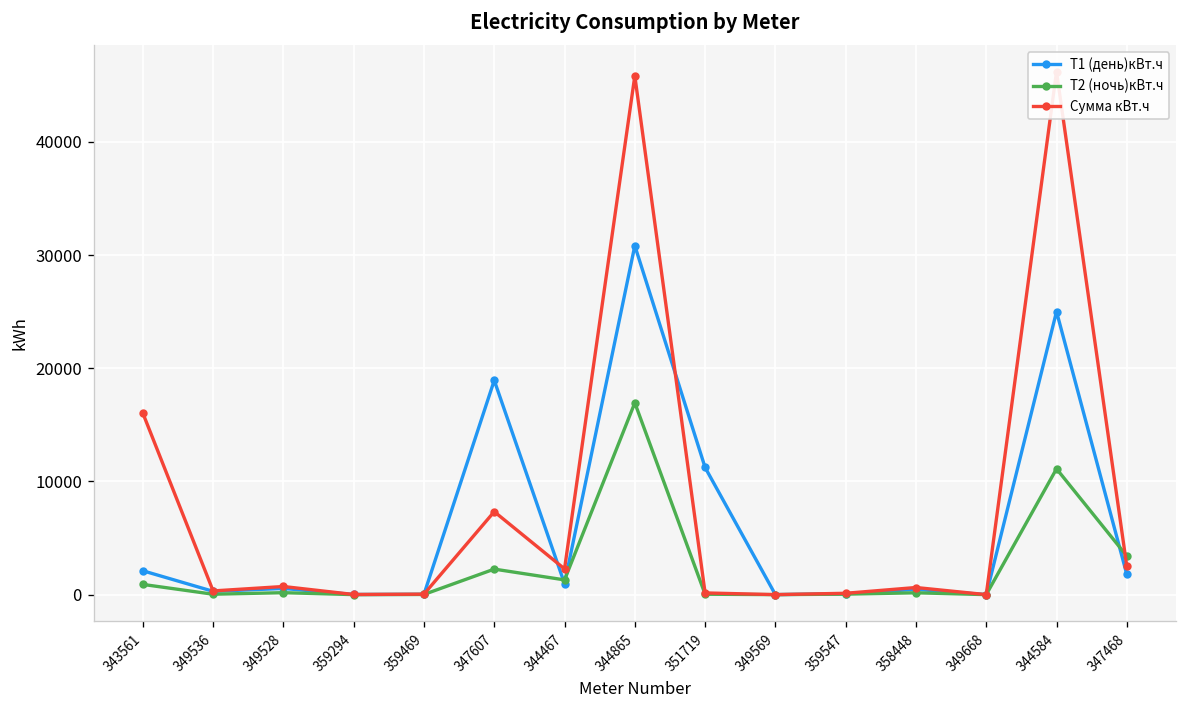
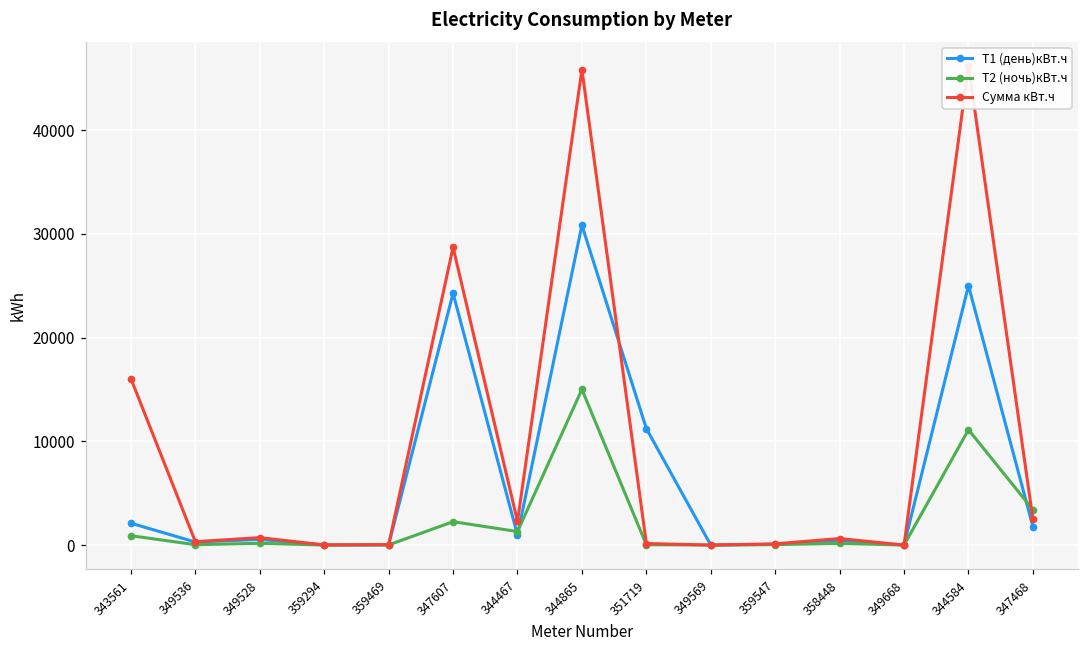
  {
    "Т1 (день)кВт.ч": {
      "343561": 2000,
-     "347607": 19000,
+     "347607": 24000,
      "344467": 1000,
      "344865": 31000,
      "351719": 11000,
      "344584": 25000,
      "347468": 2000
    },
    "Т2 (ночь)кВт.ч": {
      "343561": 1000,
      "349528": 0,
      "347607": 2000,
      "344467": 1000,
-     "344865": 17000,
+     "344865": 15000,
      "358448": 0,
      "344584": 11000,
      "347468": 3000
    },
    "Сумма кВт.ч": {
      "343561": 16000,
-     "347607": 7000,
+     "347607": 29000,
      "344467": 2000,
      "344865": 46000,
      "347468": 3000
    }
  }
